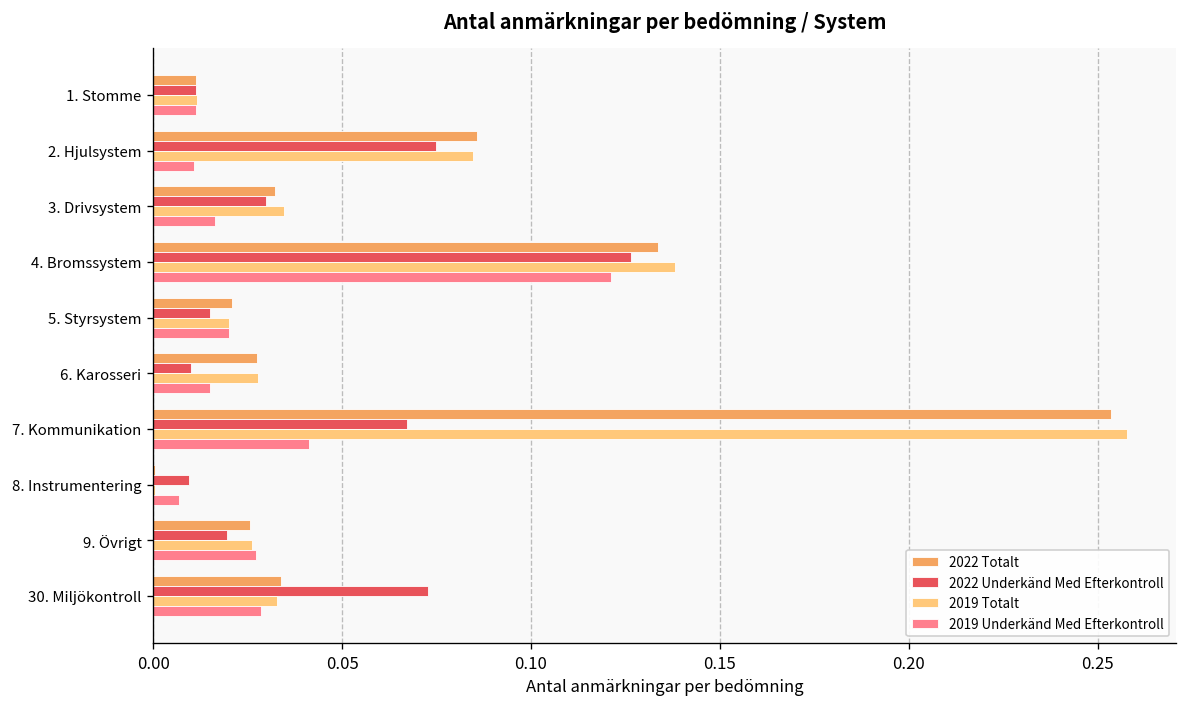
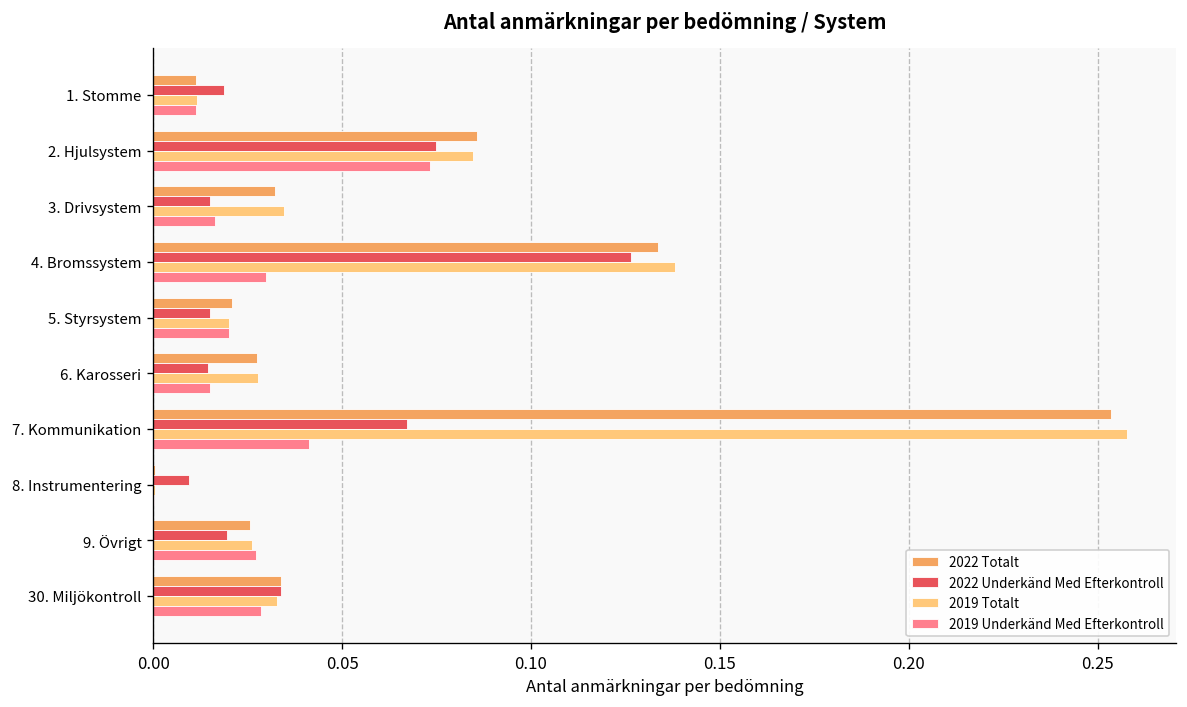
  {
    "2022 Underkänd Med Efterkontroll": {
-     "1. Stomme": 0.011,
+     "1. Stomme": 0.019,
      "2. Hjulsystem": 0.075,
-     "3. Drivsystem": 0.030,
+     "3. Drivsystem": 0.015,
      "4. Bromssystem": 0.127,
      "5. Styrsystem": 0.015,
-     "6. Karosseri": 0.010,
+     "6. Karosseri": 0.014,
      "7. Kommunikation": 0.067,
      "8. Instrumentering": 0.010,
      "9. Övrigt": 0.020,
-     "30. Miljökontroll": 0.073
+     "30. Miljökontroll": 0.034
    },
    "2019 Underkänd Med Efterkontroll": {
      "1. Stomme": 0.011,
-     "2. Hjulsystem": 0.011,
+     "2. Hjulsystem": 0.073,
      "3. Drivsystem": 0.016,
-     "4. Bromssystem": 0.121,
+     "4. Bromssystem": 0.030,
      "5. Styrsystem": 0.020,
      "6. Karosseri": 0.015,
      "7. Kommunikation": 0.041,
-     "8. Instrumentering": 0.007,
+     "8. Instrumentering": 0.000,
      "9. Övrigt": 0.027,
      "30. Miljökontroll": 0.028
    }
  }
